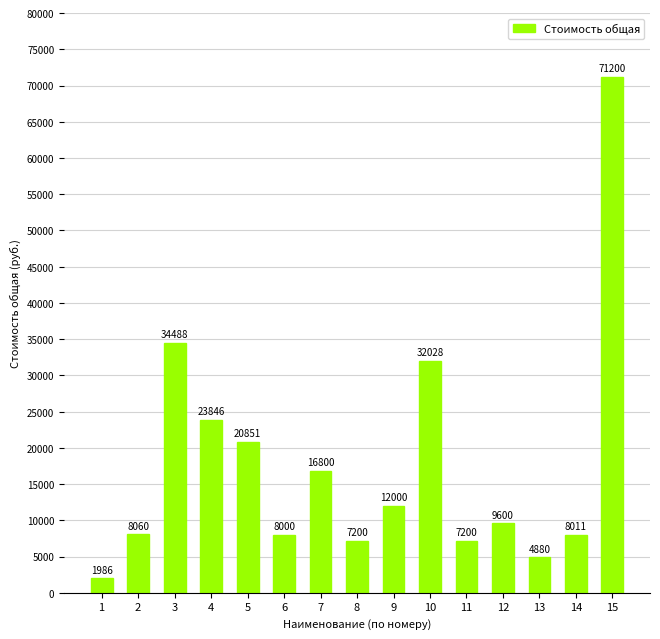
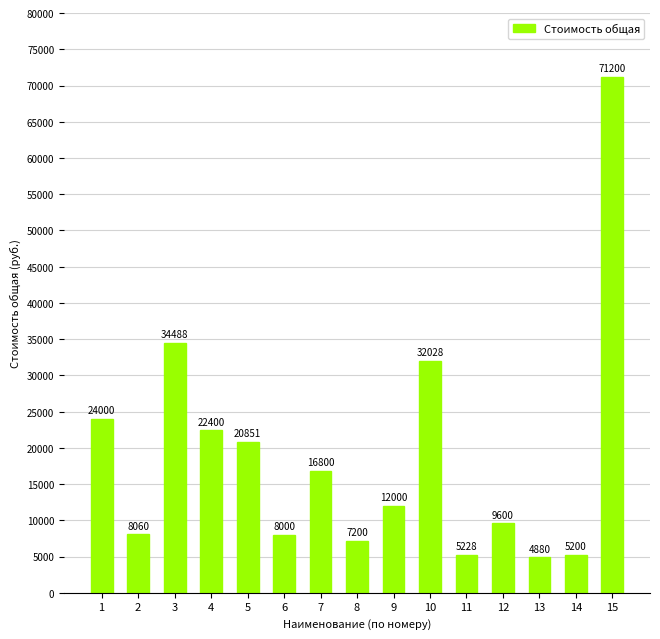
  {
-   "1": 1986,
+   "1": 24000,
    "2": 8060,
    "3": 34488,
-   "4": 23846,
+   "4": 22400,
    "5": 20851,
    "6": 8000,
    "7": 16800,
    "8": 7200,
    "9": 12000,
    "10": 32028,
-   "11": 7200,
+   "11": 5228,
    "12": 9600,
    "13": 4880,
-   "14": 8011,
+   "14": 5200,
    "15": 71200
  }
